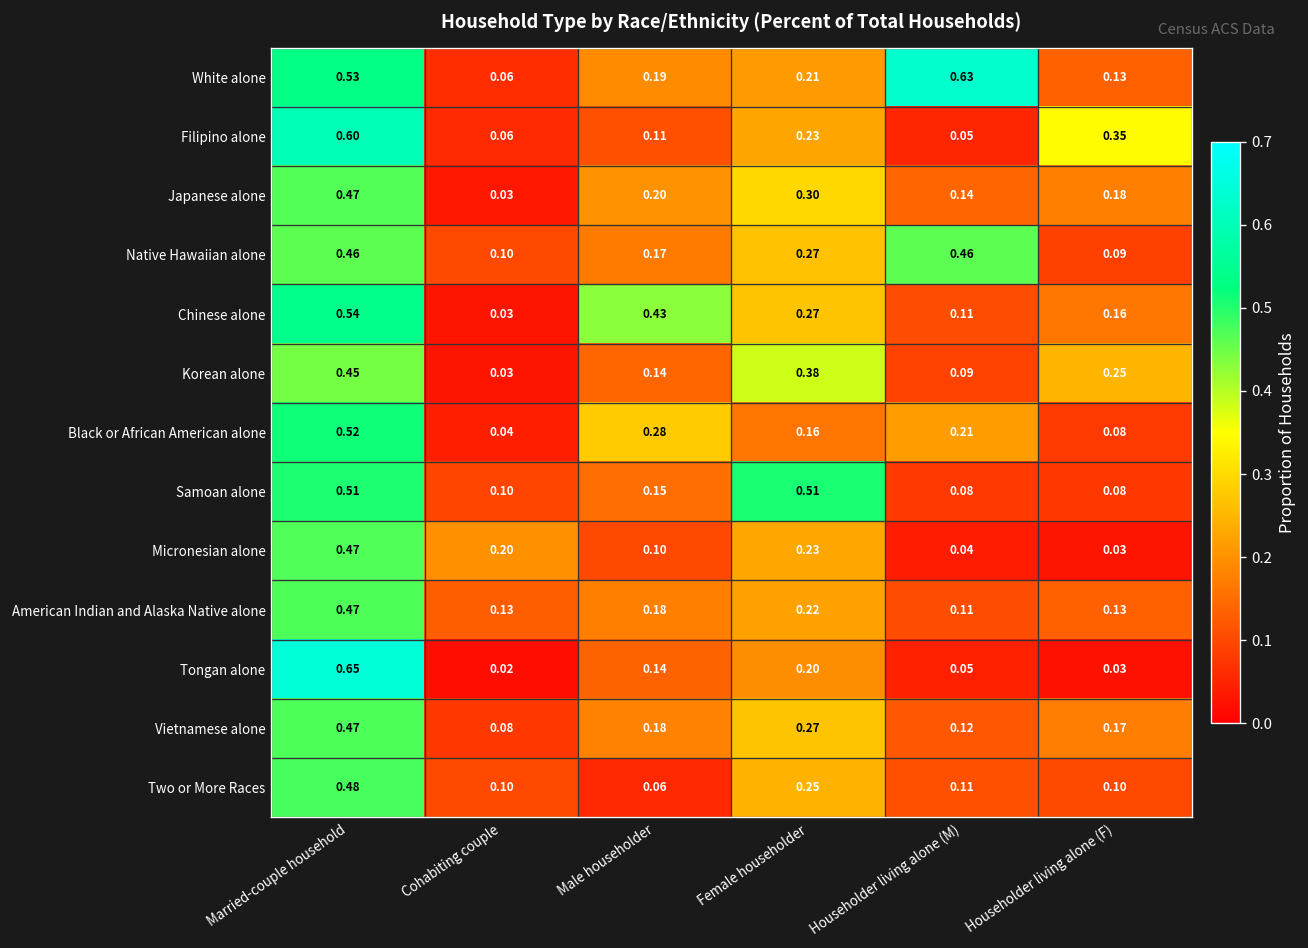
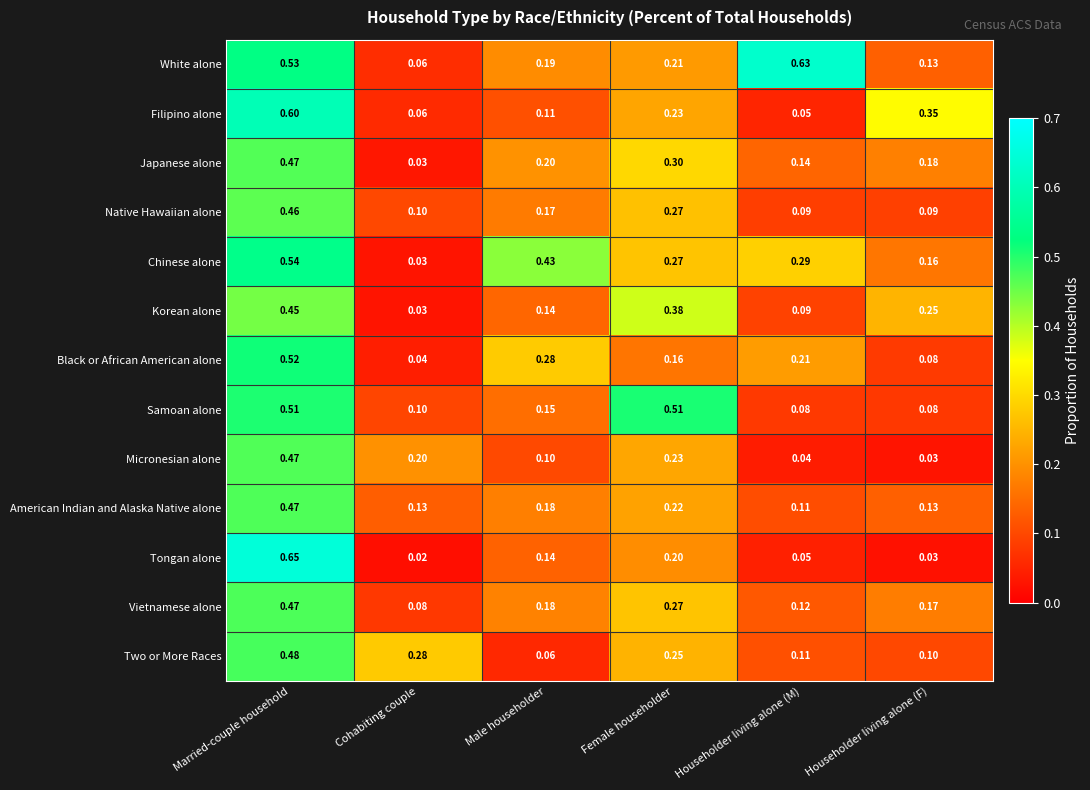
  {
    "White alone": {
      "Married-couple household": 0.53,
      "Cohabiting couple": 0.06,
      "Male householder": 0.19,
      "Female householder": 0.21,
      "Householder living alone (M)": 0.63,
      "Householder living alone (F)": 0.13
    },
    "Filipino alone": {
      "Married-couple household": 0.60,
      "Cohabiting couple": 0.06,
      "Male householder": 0.11,
      "Female householder": 0.23,
      "Householder living alone (M)": 0.05,
      "Householder living alone (F)": 0.35
    },
    "Japanese alone": {
      "Married-couple household": 0.47,
      "Cohabiting couple": 0.03,
      "Male householder": 0.20,
      "Female householder": 0.30,
      "Householder living alone (M)": 0.14,
      "Householder living alone (F)": 0.18
    },
    "Native Hawaiian alone": {
      "Married-couple household": 0.46,
      "Cohabiting couple": 0.10,
      "Male householder": 0.17,
      "Female householder": 0.27,
-     "Householder living alone (M)": 0.46,
+     "Householder living alone (M)": 0.09,
      "Householder living alone (F)": 0.09
    },
    "Chinese alone": {
      "Married-couple household": 0.54,
      "Cohabiting couple": 0.03,
      "Male householder": 0.43,
      "Female householder": 0.27,
-     "Householder living alone (M)": 0.11,
+     "Householder living alone (M)": 0.29,
      "Householder living alone (F)": 0.16
    },
    "Korean alone": {
      "Married-couple household": 0.45,
      "Cohabiting couple": 0.03,
      "Male householder": 0.14,
      "Female householder": 0.38,
      "Householder living alone (M)": 0.09,
      "Householder living alone (F)": 0.25
    },
    "Black or African American alone": {
      "Married-couple household": 0.52,
      "Cohabiting couple": 0.04,
      "Male householder": 0.28,
      "Female householder": 0.16,
      "Householder living alone (M)": 0.21,
      "Householder living alone (F)": 0.08
    },
    "Samoan alone": {
      "Married-couple household": 0.51,
      "Cohabiting couple": 0.10,
      "Male householder": 0.15,
      "Female householder": 0.51,
      "Householder living alone (M)": 0.08,
      "Householder living alone (F)": 0.08
    },
    "Micronesian alone": {
      "Married-couple household": 0.47,
      "Cohabiting couple": 0.20,
      "Male householder": 0.10,
      "Female householder": 0.23,
      "Householder living alone (M)": 0.04,
      "Householder living alone (F)": 0.03
    },
    "American Indian and Alaska Native alone": {
      "Married-couple household": 0.47,
      "Cohabiting couple": 0.13,
      "Male householder": 0.18,
      "Female householder": 0.22,
      "Householder living alone (M)": 0.11,
      "Householder living alone (F)": 0.13
    },
    "Tongan alone": {
      "Married-couple household": 0.65,
      "Cohabiting couple": 0.02,
      "Male householder": 0.14,
      "Female householder": 0.20,
      "Householder living alone (M)": 0.05,
      "Householder living alone (F)": 0.03
    },
    "Vietnamese alone": {
      "Married-couple household": 0.47,
      "Cohabiting couple": 0.08,
      "Male householder": 0.18,
      "Female householder": 0.27,
      "Householder living alone (M)": 0.12,
      "Householder living alone (F)": 0.17
    },
    "Two or More Races": {
      "Married-couple household": 0.48,
-     "Cohabiting couple": 0.10,
+     "Cohabiting couple": 0.28,
      "Male householder": 0.06,
      "Female householder": 0.25,
      "Householder living alone (M)": 0.11,
      "Householder living alone (F)": 0.10
    }
  }
